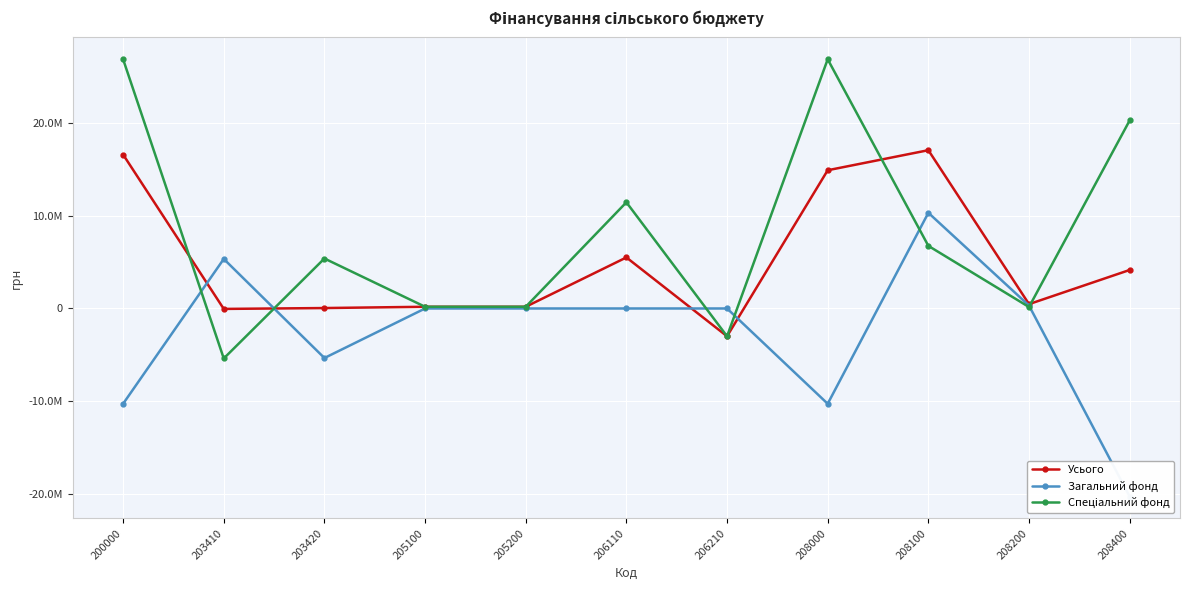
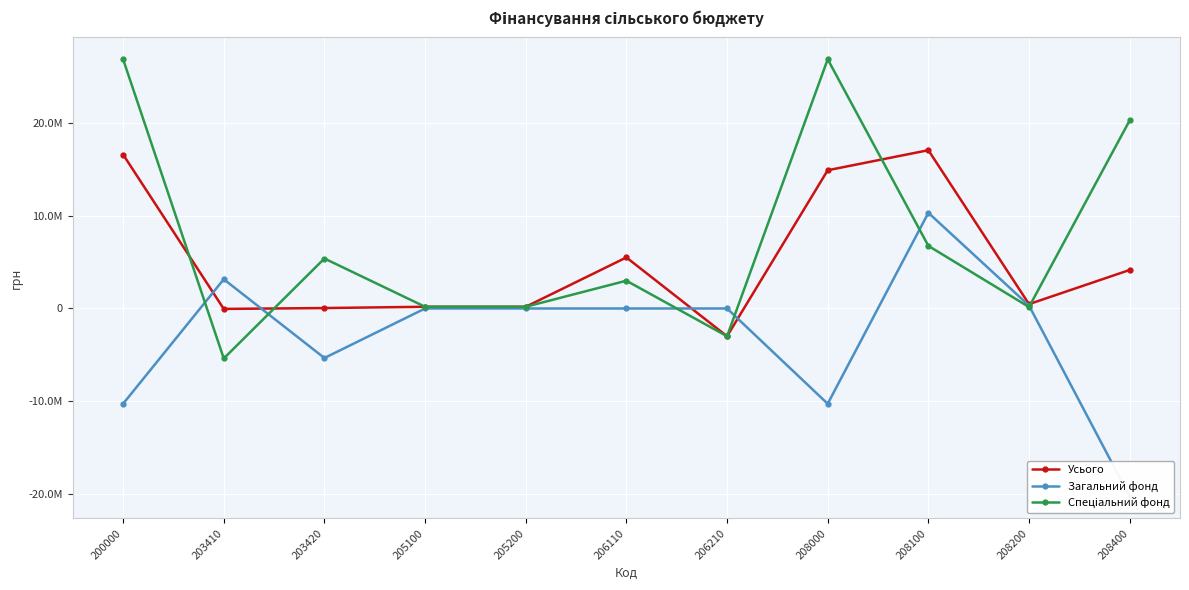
  {
    "Усього": {
      "200000": 17000000,
      "203410": 0,
      "203420": 0,
      "206110": 6000000,
      "208000": 15000000,
      "208100": 17000000,
      "208400": 4000000
    },
    "Загальний фонд": {
      "200000": -10000000,
-     "203410": 5000000,
+     "203410": 3000000,
      "203420": -5000000,
      "206110": 0,
      "206210": 0,
      "208000": -10000000,
      "208100": 10000000
    },
    "Спеціальний фонд": {
      "200000": 27000000,
      "203410": -5000000,
      "203420": 5000000,
-     "206110": 11000000,
+     "206110": 3000000,
      "208000": 27000000,
      "208100": 7000000,
      "208400": 20000000
    }
  }
